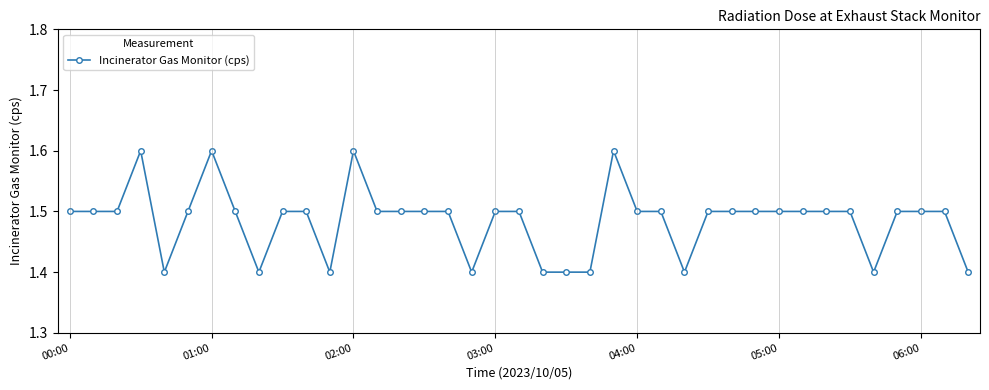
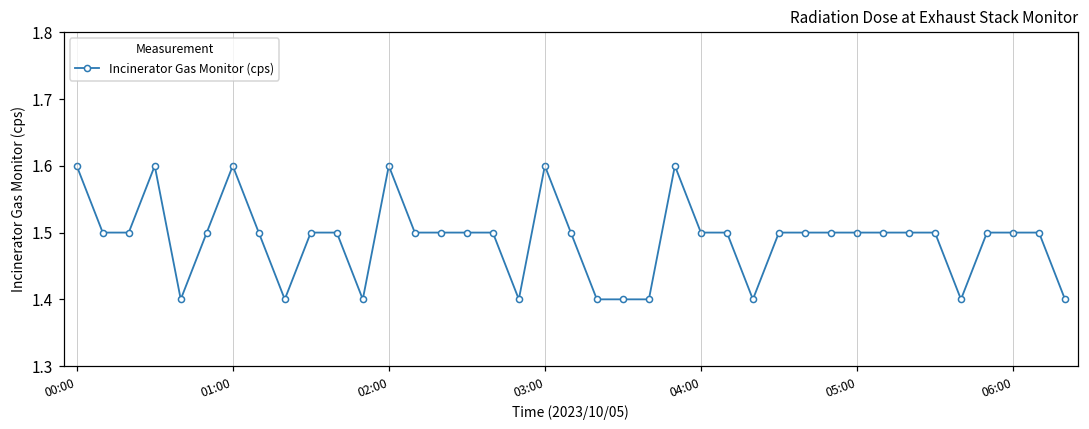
  {
-   "00:00": 1.5,
+   "00:00": 1.6,
    "01:00": 1.6,
    "02:00": 1.6,
-   "03:00": 1.5,
+   "03:00": 1.6,
    "04:00": 1.5,
    "05:00": 1.5,
    "06:00": 1.5
  }
